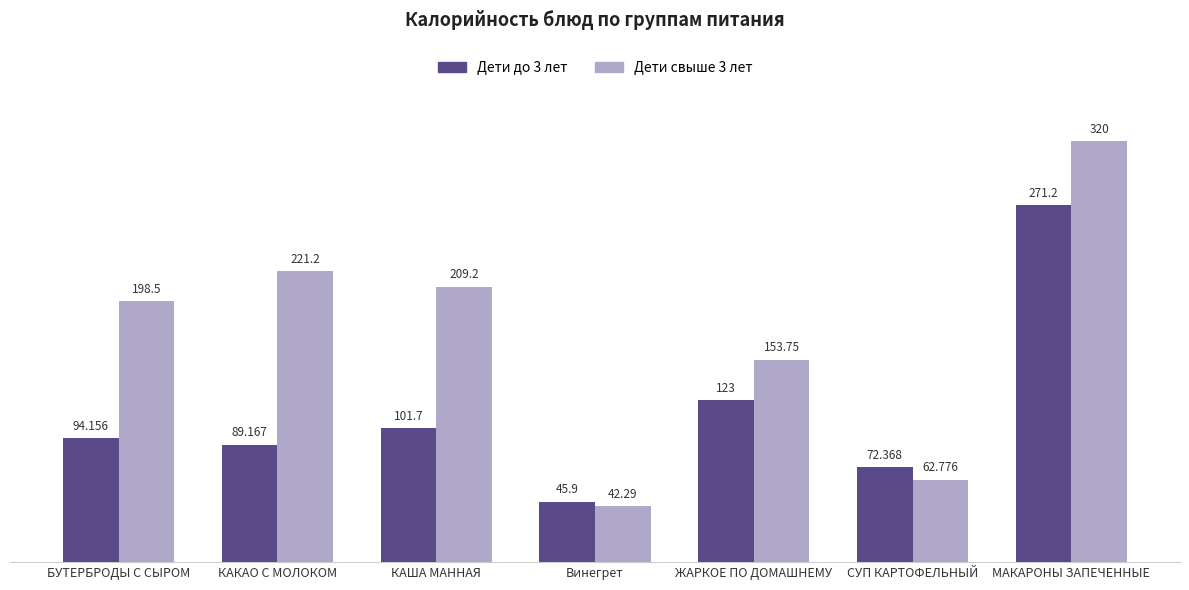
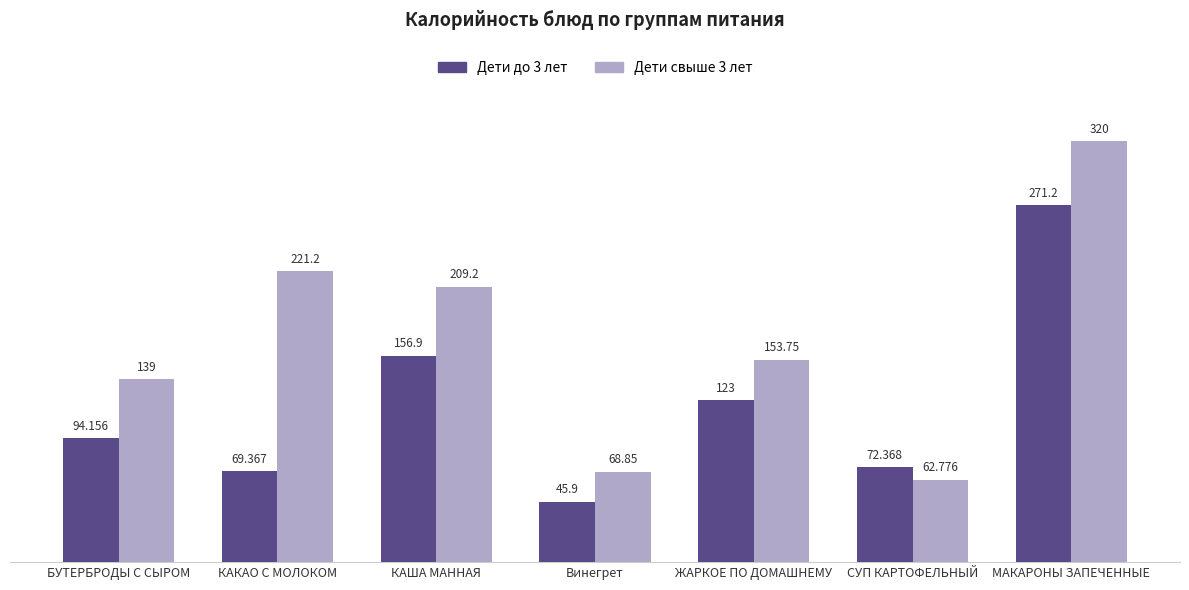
  {
    "Дети до 3 лет": {
      "БУТЕРБРОДЫ С СЫРОМ": 94.156,
-     "КАКАО С МОЛОКОМ": 89.167,
-     "КАША МАННАЯ": 101.7,
+     "КАКАО С МОЛОКОМ": 69.367,
+     "КАША МАННАЯ": 156.9,
      "Винегрет": 45.9,
      "ЖАРКОЕ ПО ДОМАШНЕМУ": 123,
      "СУП КАРТОФЕЛЬНЫЙ": 72.368,
      "МАКАРОНЫ ЗАПЕЧЕННЫЕ": 271.2
    },
    "Дети свыше 3 лет": {
-     "БУТЕРБРОДЫ С СЫРОМ": 198.5,
+     "БУТЕРБРОДЫ С СЫРОМ": 139,
      "КАКАО С МОЛОКОМ": 221.2,
      "КАША МАННАЯ": 209.2,
-     "Винегрет": 42.29,
+     "Винегрет": 68.85,
      "ЖАРКОЕ ПО ДОМАШНЕМУ": 153.75,
      "СУП КАРТОФЕЛЬНЫЙ": 62.776,
      "МАКАРОНЫ ЗАПЕЧЕННЫЕ": 320
    }
  }
